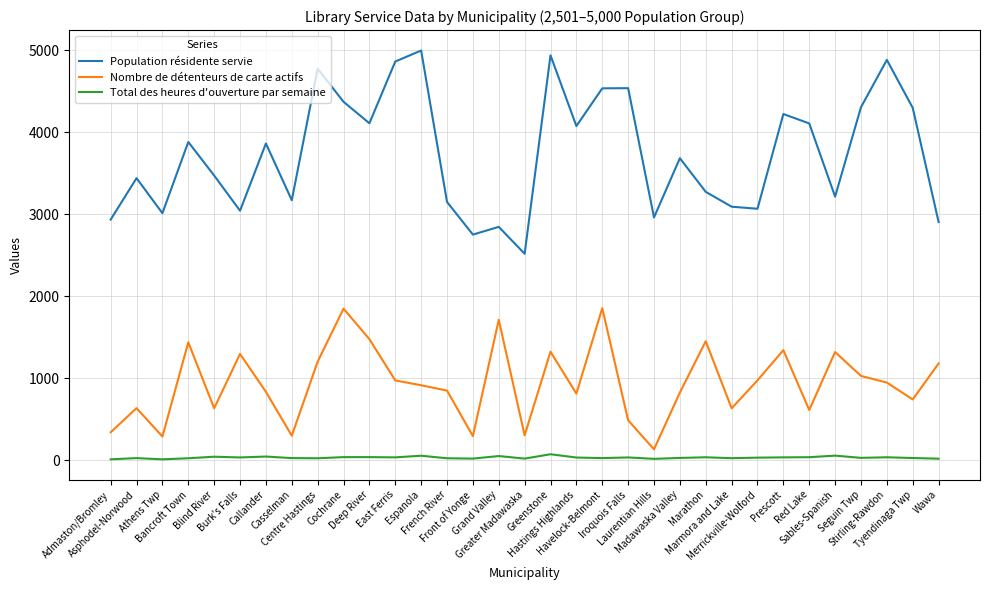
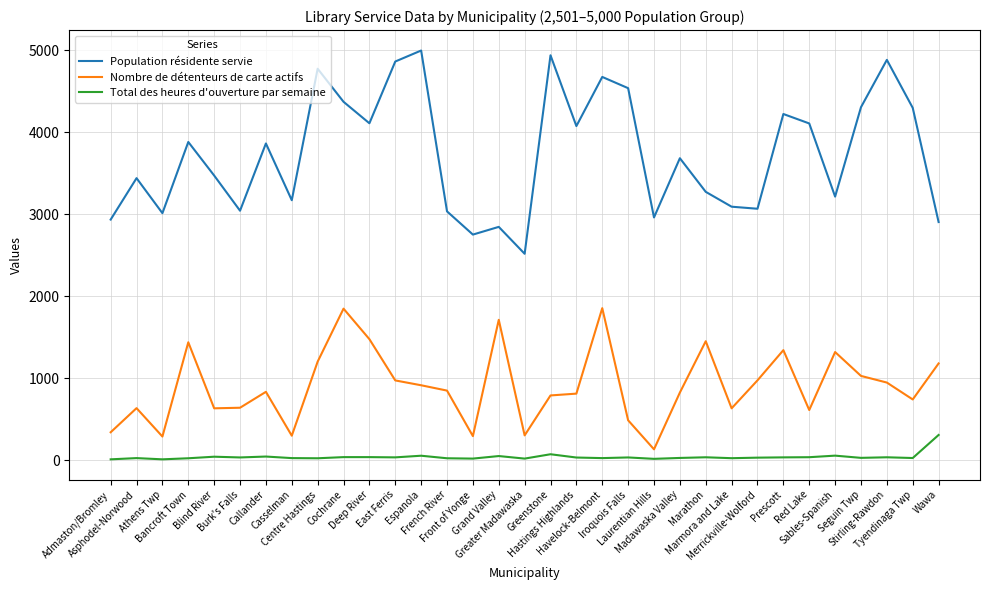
  {
    "Population résidente servie": {
      "Admaston/Bromley": 2900,
      "Asphodel-Norwood": 3400,
      "Athens Twp": 3000,
      "Bancroft Town": 3900,
      "Blind River": 3500,
      "Burk's Falls": 3000,
      "Callander": 3900,
      "Casselman": 3200,
      "Cochrane": 4400,
      "Deep River": 4100,
      "East Ferris": 4900,
      "Espanola": 5000,
-     "French River": 3200,
+     "French River": 3000,
      "Front of Yonge": 2800,
      "Grand Valley": 2800,
      "Greater Madawaska": 2500,
      "Greenstone": 4900,
      "Hastings Highlands": 4100,
-     "Havelock-Belmont": 4500,
+     "Havelock-Belmont": 4700,
      "Iroquois Falls": 4500,
      "Laurentian Hills": 3000,
      "Madawaska Valley": 3700,
      "Marathon": 3300,
      "Marmora and Lake": 3100,
      "Merrickville-Wolford": 3100,
      "Prescott": 4200,
      "Red Lake": 4100,
      "Sables-Spanish": 3200,
      "Seguin Twp": 4300,
      "Stirling-Rawdon": 4900,
      "Tyendinaga Twp": 4300,
      "Wawa": 2900
    },
    "Nombre de détenteurs de carte actifs": {
      "Admaston/Bromley": 300,
      "Asphodel-Norwood": 600,
      "Athens Twp": 300,
      "Bancroft Town": 1400,
      "Blind River": 600,
-     "Burk's Falls": 1300,
+     "Burk's Falls": 600,
      "Callander": 800,
      "Casselman": 300,
      "Centre Hastings": 1200,
      "Cochrane": 1800,
      "Deep River": 1500,
      "East Ferris": 1000,
      "Espanola": 900,
      "French River": 900,
      "Front of Yonge": 300,
      "Grand Valley": 1700,
      "Greater Madawaska": 300,
-     "Greenstone": 1300,
+     "Greenstone": 800,
      "Hastings Highlands": 800,
      "Havelock-Belmont": 1900,
      "Iroquois Falls": 500,
      "Laurentian Hills": 100,
      "Madawaska Valley": 800,
      "Marathon": 1500,
      "Marmora and Lake": 600,
      "Merrickville-Wolford": 1000,
      "Prescott": 1300,
      "Red Lake": 600,
      "Sables-Spanish": 1300,
      "Seguin Twp": 1000,
      "Stirling-Rawdon": 900,
      "Tyendinaga Twp": 700,
      "Wawa": 1200
    },
    "Total des heures d'ouverture par semaine": {
      "Admaston/Bromley": 0,
      "Asphodel-Norwood": 0,
      "Athens Twp": 0,
      "Bancroft Town": 0,
      "Blind River": 0,
      "Burk's Falls": 0,
      "Callander": 0,
      "Casselman": 0,
      "Centre Hastings": 0,
      "Cochrane": 0,
      "Deep River": 0,
      "East Ferris": 0,
      "Espanola": 100,
      "French River": 0,
      "Front of Yonge": 0,
      "Grand Valley": 100,
      "Greater Madawaska": 0,
      "Greenstone": 100,
      "Hastings Highlands": 0,
      "Havelock-Belmont": 0,
      "Iroquois Falls": 0,
      "Laurentian Hills": 0,
      "Madawaska Valley": 0,
      "Marathon": 0,
      "Marmora and Lake": 0,
      "Merrickville-Wolford": 0,
      "Prescott": 0,
      "Red Lake": 0,
      "Sables-Spanish": 100,
      "Seguin Twp": 0,
      "Stirling-Rawdon": 0,
      "Tyendinaga Twp": 0,
-     "Wawa": 0
+     "Wawa": 300
    }
  }
